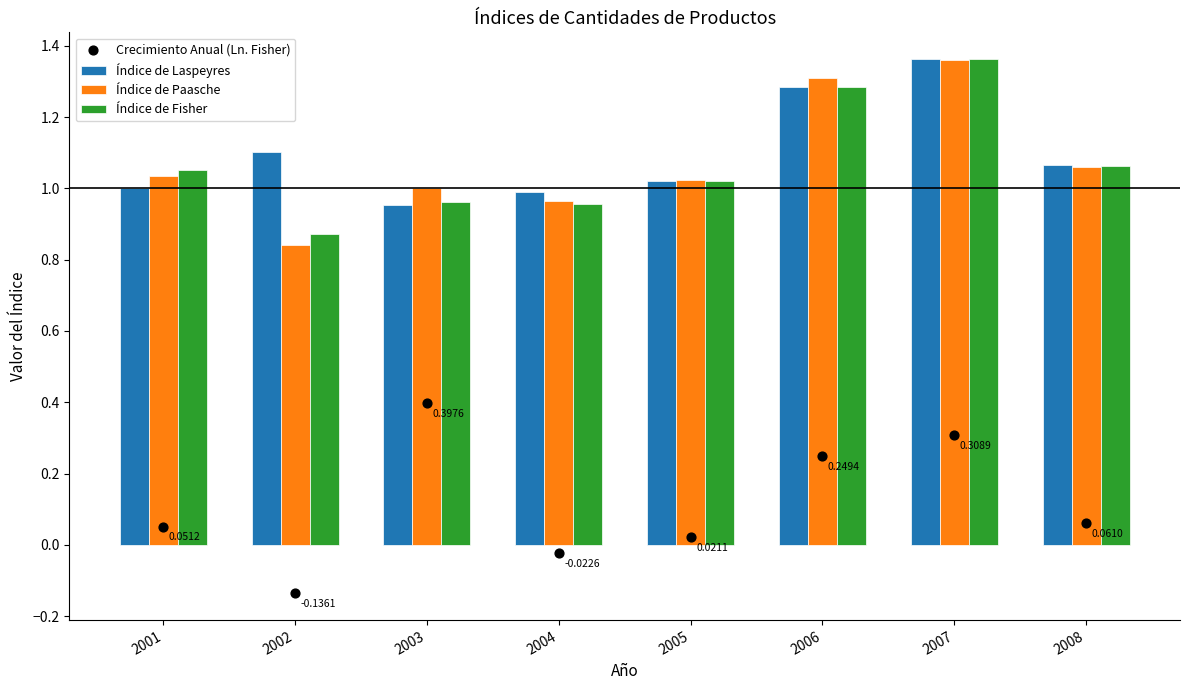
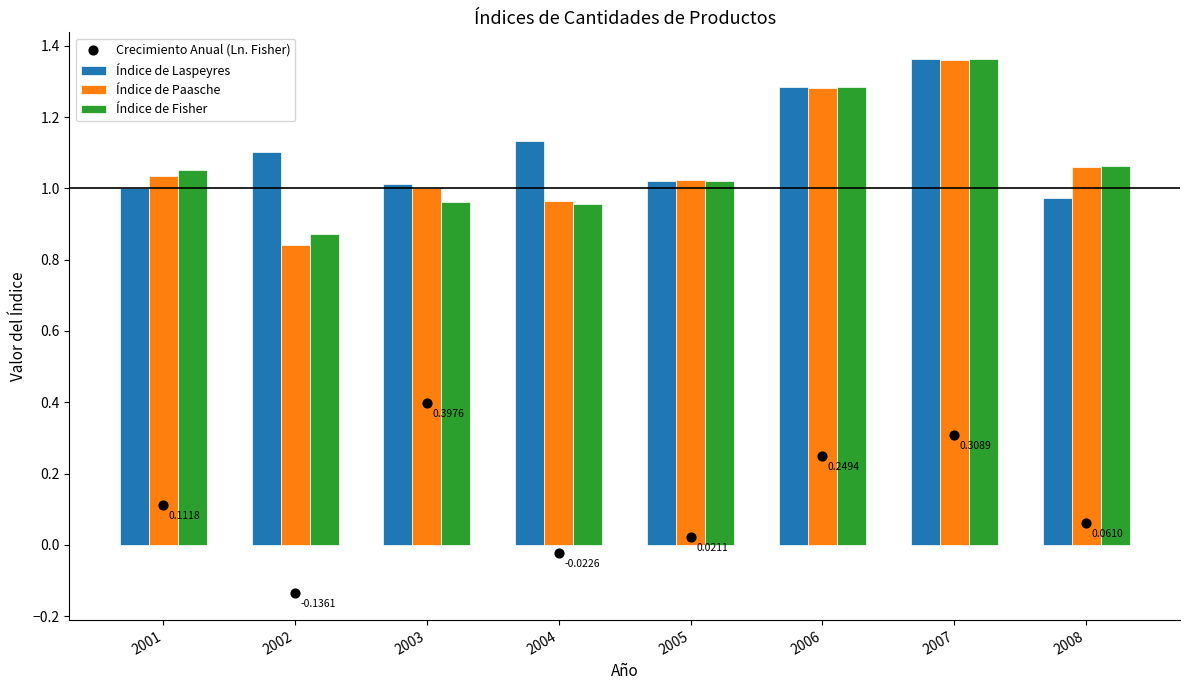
  {
    "Índice de Laspeyres": {
      "2001": 1.00,
      "2002": 1.10,
-     "2003": 0.95,
-     "2004": 0.99,
+     "2003": 1.01,
+     "2004": 1.13,
      "2005": 1.02,
      "2006": 1.28,
      "2007": 1.36,
-     "2008": 1.06
+     "2008": 0.97
    },
    "Crecimiento Anual (Ln. Fisher)": {
-     "2001": 0.0512
+     "2001": 0.1118
    },
    "Índice de Paasche": {
      "2001": 1.03,
      "2002": 0.84,
      "2003": 1.00,
      "2004": 0.97,
      "2005": 1.02,
-     "2006": 1.31,
+     "2006": 1.28,
      "2007": 1.36,
      "2008": 1.06
    },
    "Índice de Fisher": {
      "2002": 0.87,
      "2004": 0.95,
      "2005": 1.02
    }
  }
